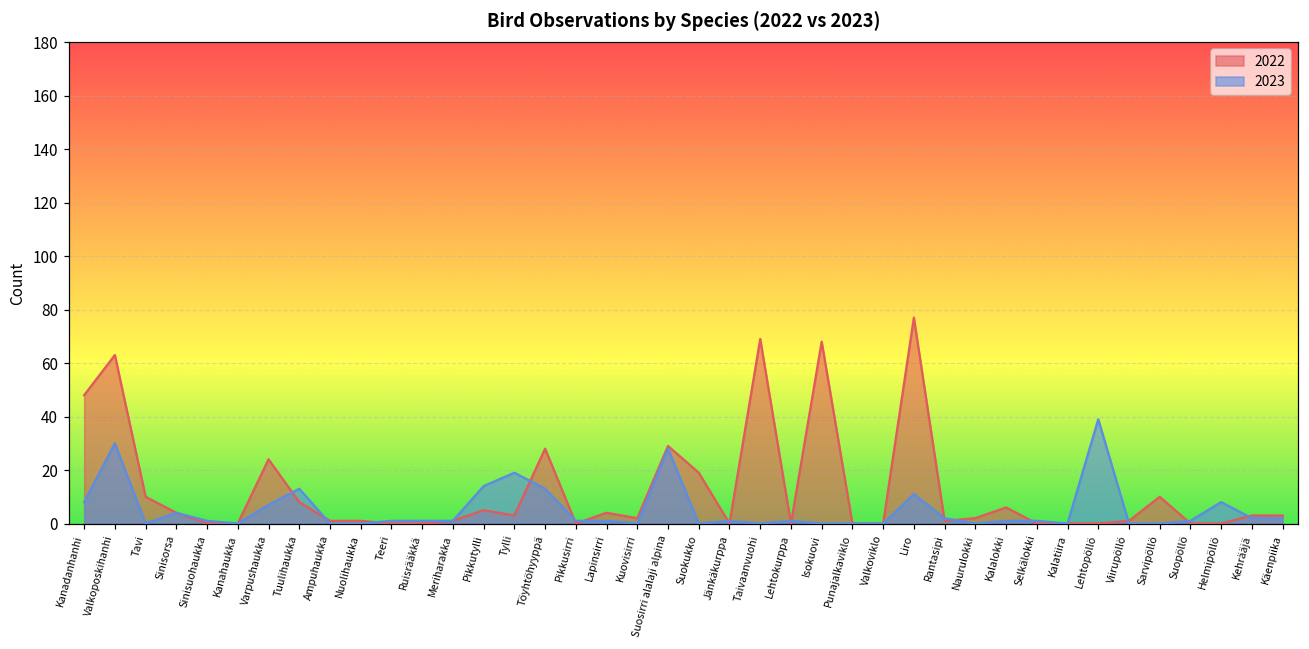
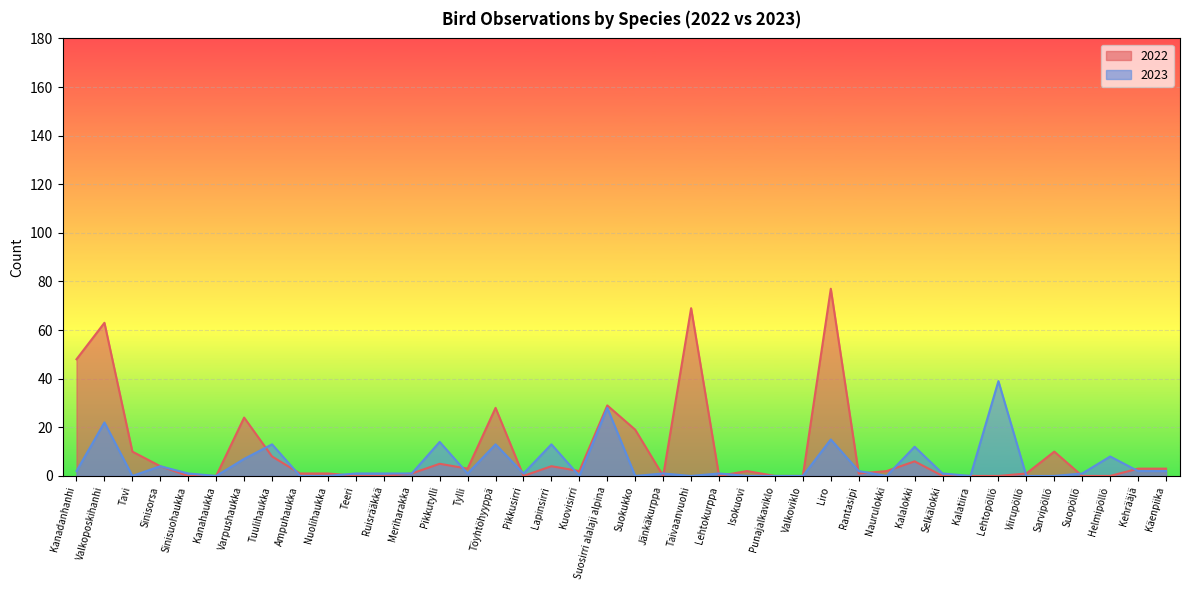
  {
    "2022": {
      "Kanadanhanhi": 48,
      "Valkoposkihanhi": 63,
      "Tavi": 10,
      "Varpushaukka": 24,
      "Tuulihaukka": 8,
      "Pikkutylli": 5,
      "Tylli": 3,
      "Töyhtöhyyppä": 28,
      "Lapinsirri": 4,
      "Kuovisirri": 2,
      "Suokukko": 19,
      "Taivaanvuohi": 69,
-     "Isokuovi": 68,
+     "Isokuovi": 2,
      "Liro": 77,
      "Naurulokki": 2,
      "Kalalokki": 6,
      "Lehtopöllö": 0,
      "Sarvipöllö": 10,
      "Helmipöllö": 0
    },
    "2023": {
-     "Kanadanhanhi": 8,
-     "Valkoposkihanhi": 30,
+     "Kanadanhanhi": 2,
+     "Valkoposkihanhi": 22,
      "Tavi": 0,
      "Varpushaukka": 7,
      "Tuulihaukka": 13,
      "Pikkutylli": 14,
-     "Tylli": 19,
+     "Tylli": 1,
      "Töyhtöhyyppä": 13,
-     "Lapinsirri": 1,
+     "Lapinsirri": 13,
      "Kuovisirri": 0,
      "Suokukko": 0,
      "Taivaanvuohi": 0,
      "Isokuovi": 0,
-     "Liro": 11,
+     "Liro": 15,
      "Naurulokki": 0,
-     "Kalalokki": 1,
+     "Kalalokki": 12,
      "Lehtopöllö": 39,
      "Sarvipöllö": 0,
      "Helmipöllö": 8
    }
  }
